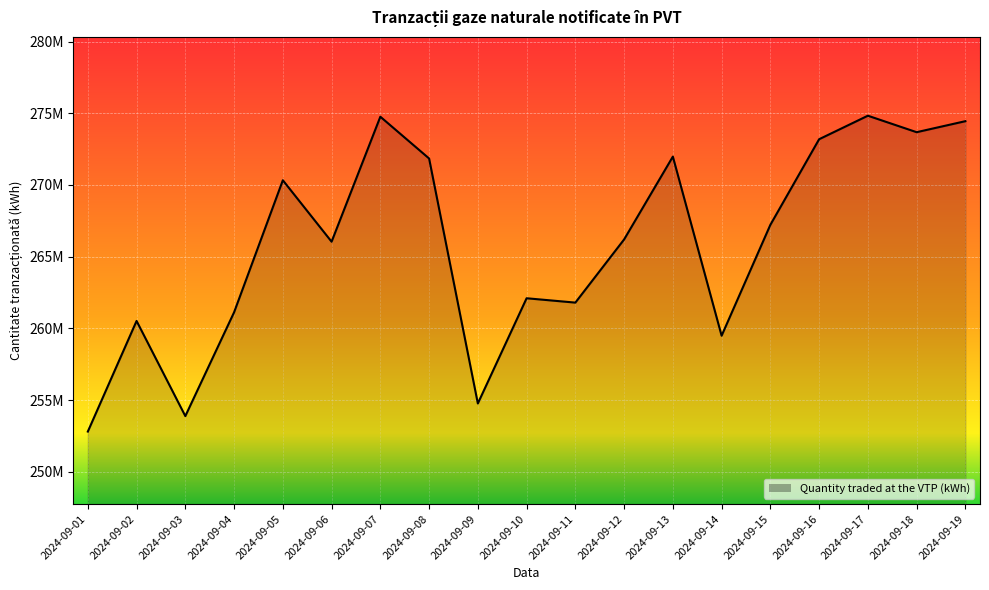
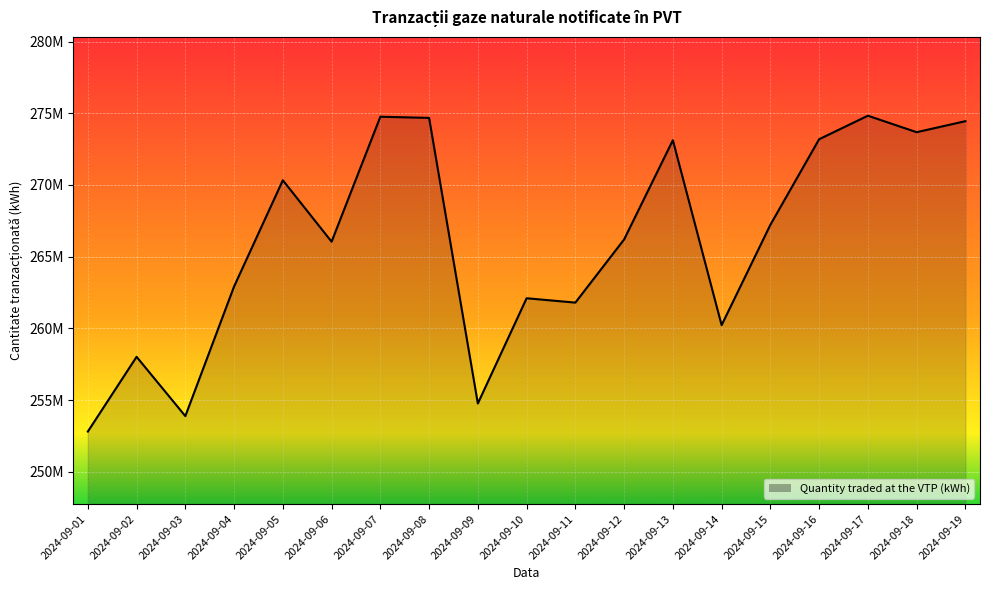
  {
    "2024-09-01": 252800000,
-   "2024-09-02": 260500000,
+   "2024-09-02": 258000000,
    "2024-09-03": 253900000,
-   "2024-09-04": 261100000,
+   "2024-09-04": 262900000,
    "2024-09-05": 270300000,
    "2024-09-06": 266000000,
    "2024-09-07": 274800000,
-   "2024-09-08": 271800000,
+   "2024-09-08": 274700000,
    "2024-09-09": 254800000,
    "2024-09-10": 262100000,
    "2024-09-11": 261800000,
    "2024-09-12": 266200000,
-   "2024-09-13": 272000000,
-   "2024-09-14": 259500000,
+   "2024-09-13": 273100000,
+   "2024-09-14": 260200000,
    "2024-09-15": 267200000,
    "2024-09-16": 273200000,
    "2024-09-17": 274800000,
    "2024-09-18": 273700000,
    "2024-09-19": 274400000
  }
